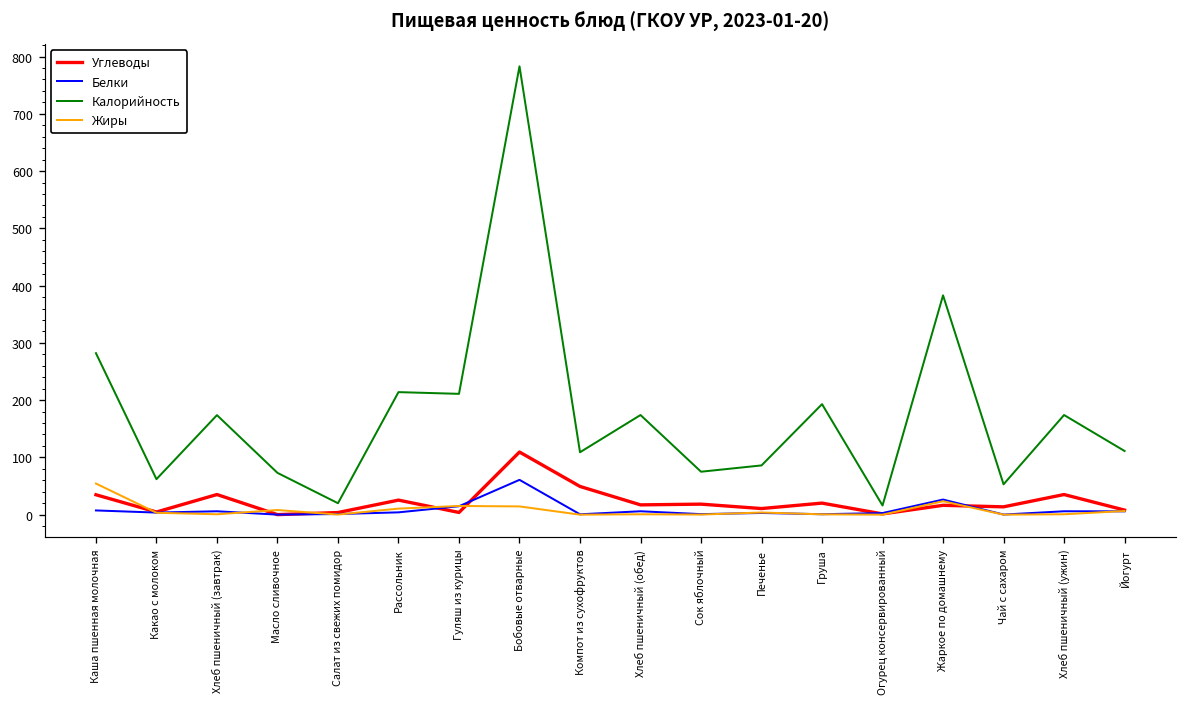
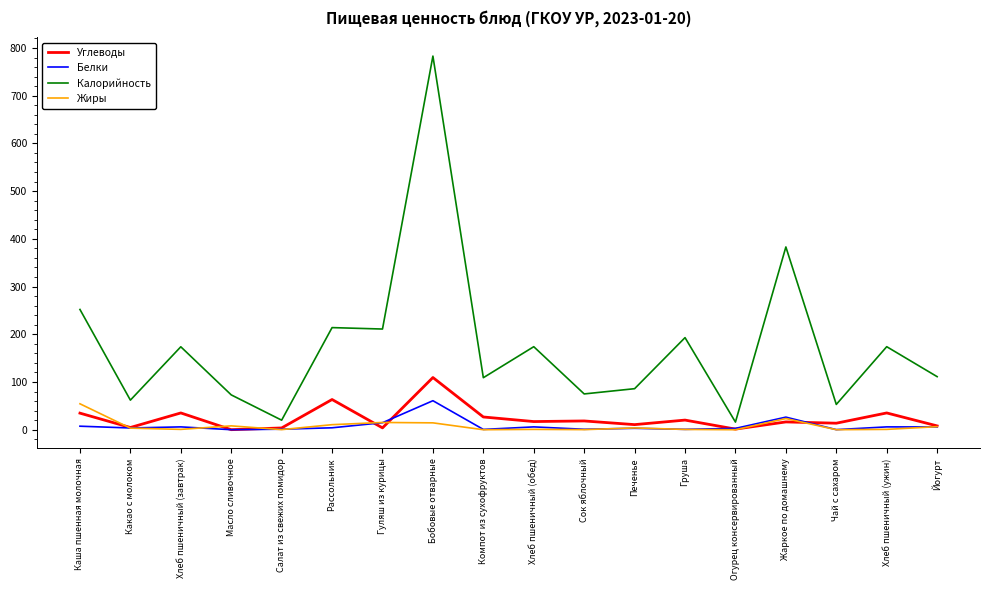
  {
    "Углеводы": {
      "Каша пшенная молочная": 30,
      "Хлеб пшеничный (завтрак)": 40,
-     "Рассольник": 30,
+     "Рассольник": 60,
      "Гуляш из курицы": 0,
      "Бобовые отварные": 110,
-     "Компот из сухофруктов": 50,
+     "Компот из сухофруктов": 30,
      "Хлеб пшеничный (обед)": 20,
      "Сок яблочный": 20,
      "Печенье": 10,
      "Груша": 20,
      "Жаркое по домашнему": 20,
      "Чай с сахаром": 10,
      "Хлеб пшеничный (ужин)": 40
    },
    "Белки": {
      "Каша пшенная молочная": 10,
      "Рассольник": 0,
      "Бобовые отварные": 60
    },
    "Калорийность": {
-     "Каша пшенная молочная": 280,
+     "Каша пшенная молочная": 250,
      "Какао с молоком": 60,
      "Хлеб пшеничный (завтрак)": 170,
      "Масло сливочное": 70,
      "Салат из свежих помидор": 20,
      "Рассольник": 210,
      "Гуляш из курицы": 210,
      "Бобовые отварные": 780,
      "Компот из сухофруктов": 110,
      "Хлеб пшеничный (обед)": 170,
      "Сок яблочный": 80,
      "Печенье": 90,
      "Груша": 190,
      "Огурец консервированный": 20,
      "Жаркое по домашнему": 380,
      "Чай с сахаром": 50,
      "Хлеб пшеничный (ужин)": 170,
      "Йогурт": 110
    },
    "Жиры": {
      "Каша пшенная молочная": 50,
      "Масло сливочное": 10,
      "Рассольник": 10,
      "Бобовые отварные": 10
    }
  }
